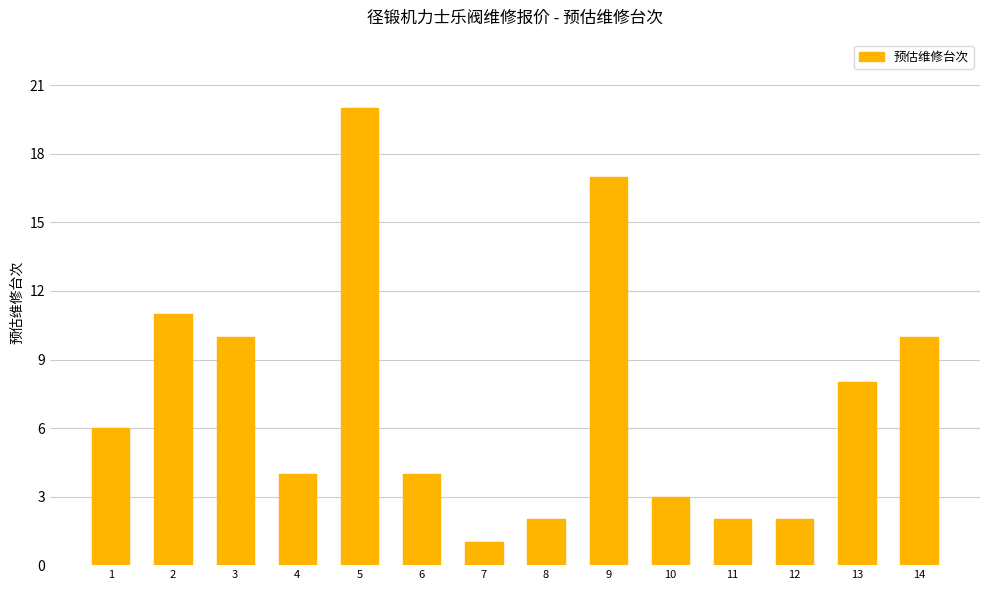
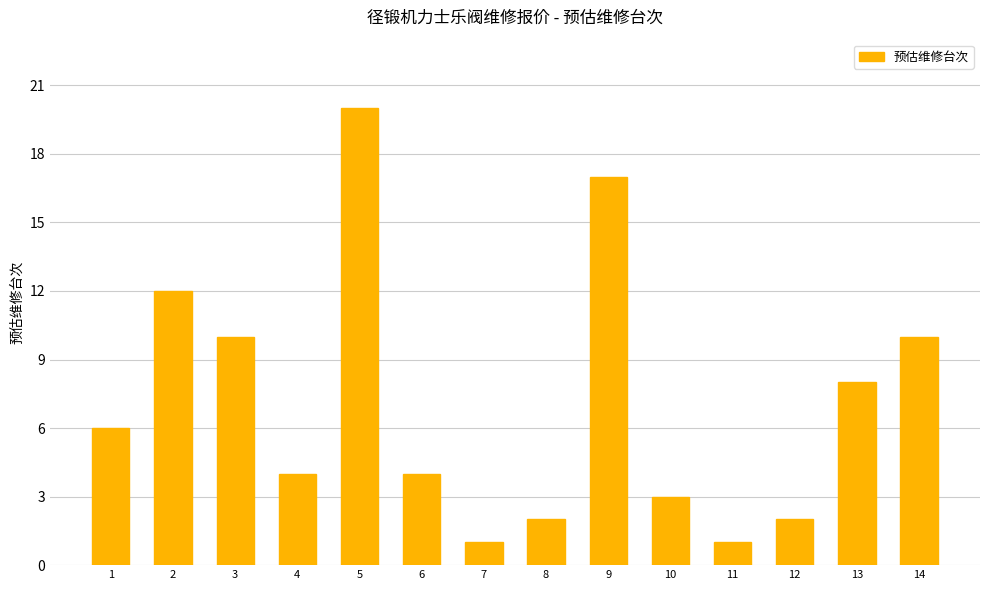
  {
    "1": 6,
-   "2": 11,
+   "2": 12,
    "3": 10,
    "4": 4,
    "5": 20,
    "6": 4,
    "7": 1,
    "8": 2,
    "9": 17,
    "10": 3,
-   "11": 2,
+   "11": 1,
    "12": 2,
    "13": 8,
    "14": 10
  }
